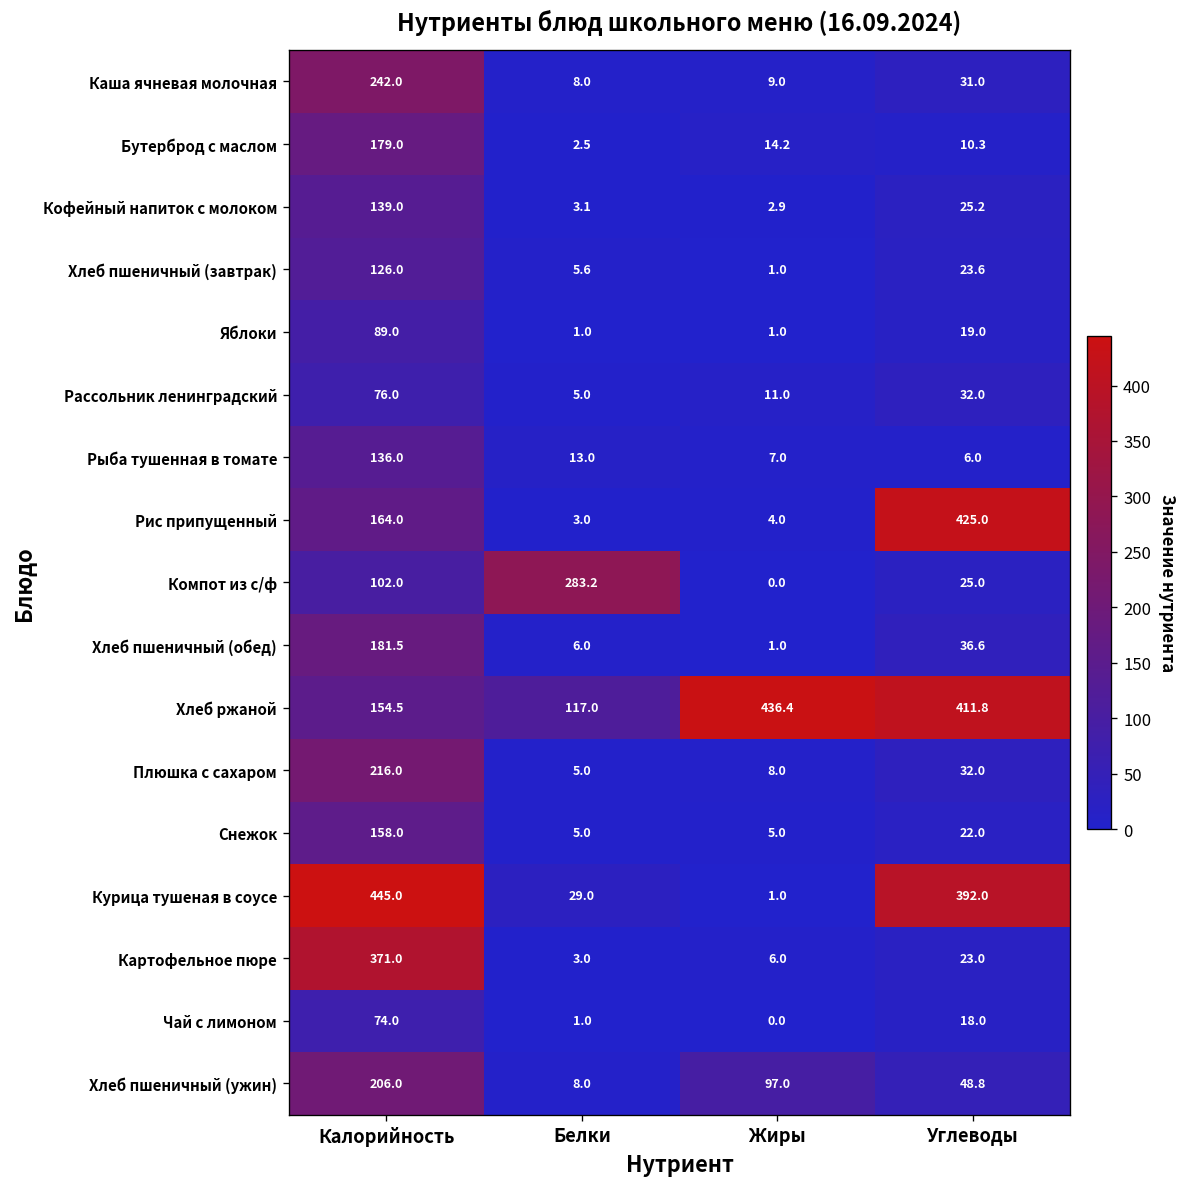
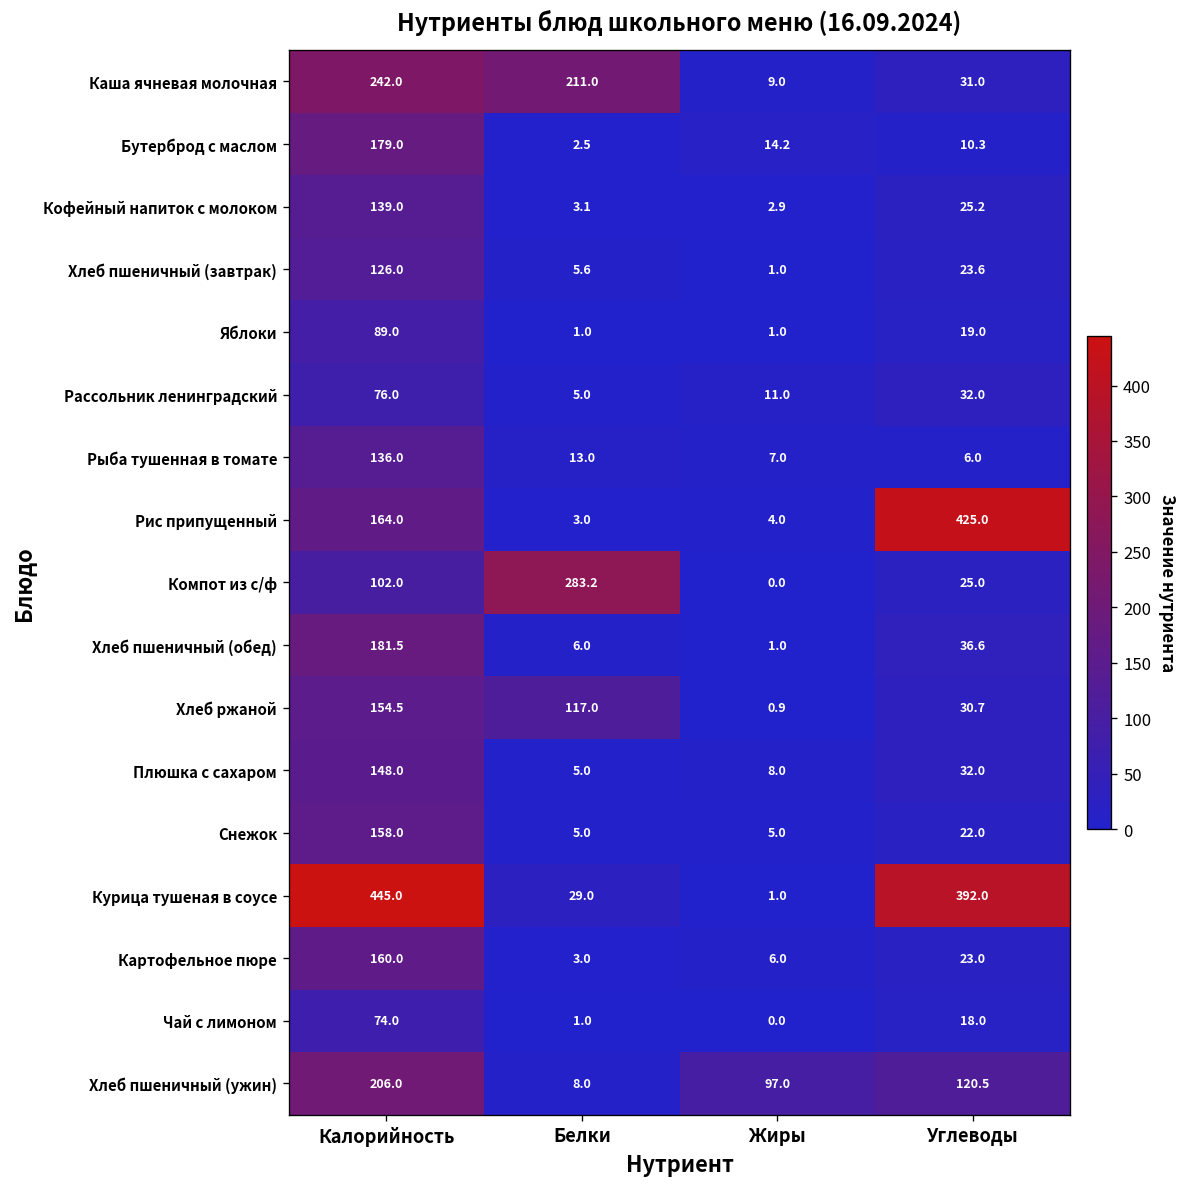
  {
    "Каша ячневая молочная": {
      "Калорийность": 242.0,
-     "Белки": 8.0,
+     "Белки": 211.0,
      "Жиры": 9.0,
      "Углеводы": 31.0
    },
    "Бутерброд с маслом": {
      "Калорийность": 179.0,
      "Белки": 2.5,
      "Жиры": 14.2,
      "Углеводы": 10.3
    },
    "Кофейный напиток с молоком": {
      "Калорийность": 139.0,
      "Белки": 3.1,
      "Жиры": 2.9,
      "Углеводы": 25.2
    },
    "Хлеб пшеничный (завтрак)": {
      "Калорийность": 126.0,
      "Белки": 5.6,
      "Жиры": 1.0,
      "Углеводы": 23.6
    },
    "Яблоки": {
      "Калорийность": 89.0,
      "Белки": 1.0,
      "Жиры": 1.0,
      "Углеводы": 19.0
    },
    "Рассольник ленинградский": {
      "Калорийность": 76.0,
      "Белки": 5.0,
      "Жиры": 11.0,
      "Углеводы": 32.0
    },
    "Рыба тушенная в томате": {
      "Калорийность": 136.0,
      "Белки": 13.0,
      "Жиры": 7.0,
      "Углеводы": 6.0
    },
    "Рис припущенный": {
      "Калорийность": 164.0,
      "Белки": 3.0,
      "Жиры": 4.0,
      "Углеводы": 425.0
    },
    "Компот из с/ф": {
      "Калорийность": 102.0,
      "Белки": 283.2,
      "Жиры": 0.0,
      "Углеводы": 25.0
    },
    "Хлеб пшеничный (обед)": {
      "Калорийность": 181.5,
      "Белки": 6.0,
      "Жиры": 1.0,
      "Углеводы": 36.6
    },
    "Хлеб ржаной": {
      "Калорийность": 154.5,
      "Белки": 117.0,
-     "Жиры": 436.4,
-     "Углеводы": 411.8
+     "Жиры": 0.9,
+     "Углеводы": 30.7
    },
    "Плюшка с сахаром": {
-     "Калорийность": 216.0,
+     "Калорийность": 148.0,
      "Белки": 5.0,
      "Жиры": 8.0,
      "Углеводы": 32.0
    },
    "Снежок": {
      "Калорийность": 158.0,
      "Белки": 5.0,
      "Жиры": 5.0,
      "Углеводы": 22.0
    },
    "Курица тушеная в соусе": {
      "Калорийность": 445.0,
      "Белки": 29.0,
      "Жиры": 1.0,
      "Углеводы": 392.0
    },
    "Картофельное пюре": {
-     "Калорийность": 371.0,
+     "Калорийность": 160.0,
      "Белки": 3.0,
      "Жиры": 6.0,
      "Углеводы": 23.0
    },
    "Чай с лимоном": {
      "Калорийность": 74.0,
      "Белки": 1.0,
      "Жиры": 0.0,
      "Углеводы": 18.0
    },
    "Хлеб пшеничный (ужин)": {
      "Калорийность": 206.0,
      "Белки": 8.0,
      "Жиры": 97.0,
-     "Углеводы": 48.8
+     "Углеводы": 120.5
    }
  }
